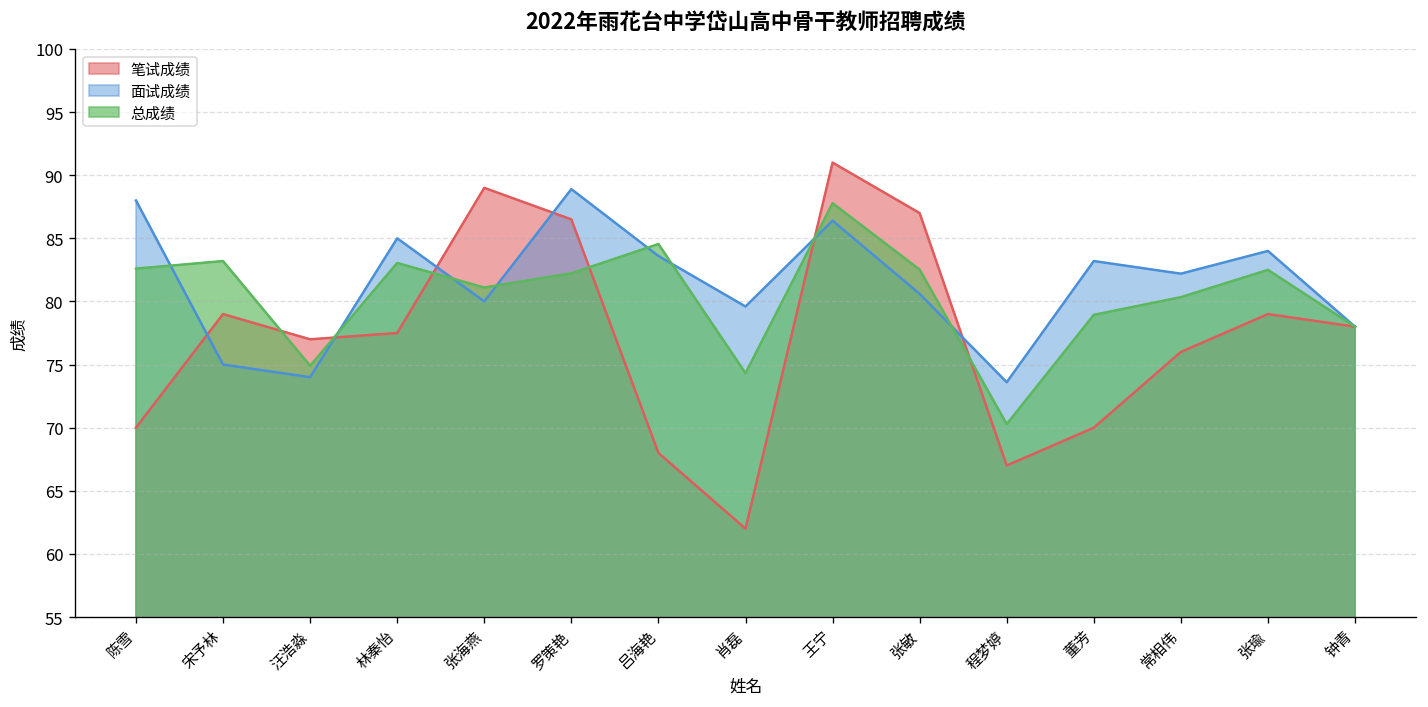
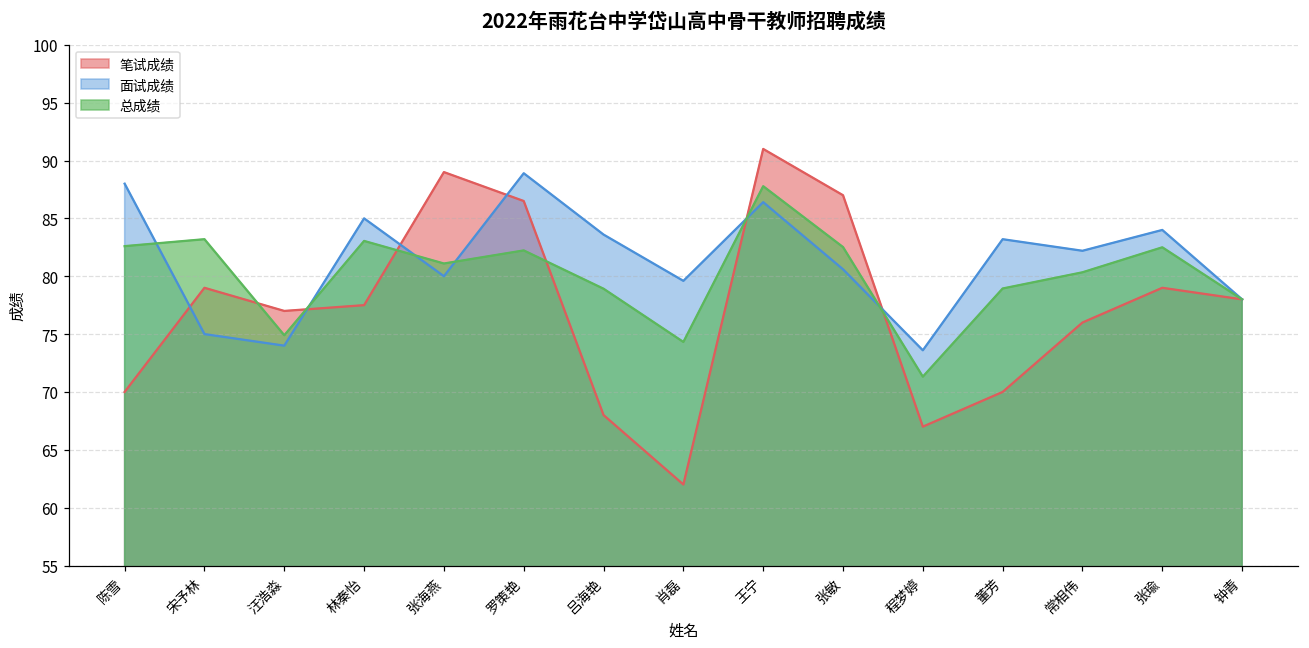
  {
    "笔试成绩": {
      "陈雪": 70.0,
      "宋予林": 79.0,
      "汪浩淼": 77.0,
      "林秦怡": 77.5,
      "张海燕": 89.0,
      "罗策艳": 86.5,
      "吕海艳": 68.0,
      "肖磊": 62.0,
      "王宁": 91.0,
      "张敏": 87.0,
      "程梦婷": 67.0,
      "董芳": 70.0,
      "常相伟": 76.0,
      "张瑜": 79.0
    },
    "面试成绩": {
      "陈雪": 88.0,
      "宋予林": 75.0,
      "汪浩淼": 74.0,
      "林秦怡": 85.0,
      "张海燕": 80.0,
      "罗策艳": 88.9,
      "吕海艳": 83.6,
      "肖磊": 79.6,
      "王宁": 86.4,
      "张敏": 80.6,
      "程梦婷": 73.6,
      "董芳": 83.2,
      "常相伟": 82.2,
      "张瑜": 84.0
    },
    "总成绩": {
      "陈雪": 82.6,
      "宋予林": 83.2,
      "汪浩淼": 74.9,
      "林秦怡": 83.1,
      "张海燕": 81.1,
      "罗策艳": 82.2,
-     "吕海艳": 84.6,
+     "吕海艳": 78.9,
      "肖磊": 74.3,
      "王宁": 87.8,
      "张敏": 82.5,
-     "程梦婷": 70.3,
+     "程梦婷": 71.3,
      "董芳": 78.9,
      "常相伟": 80.3,
      "张瑜": 82.5
    }
  }
